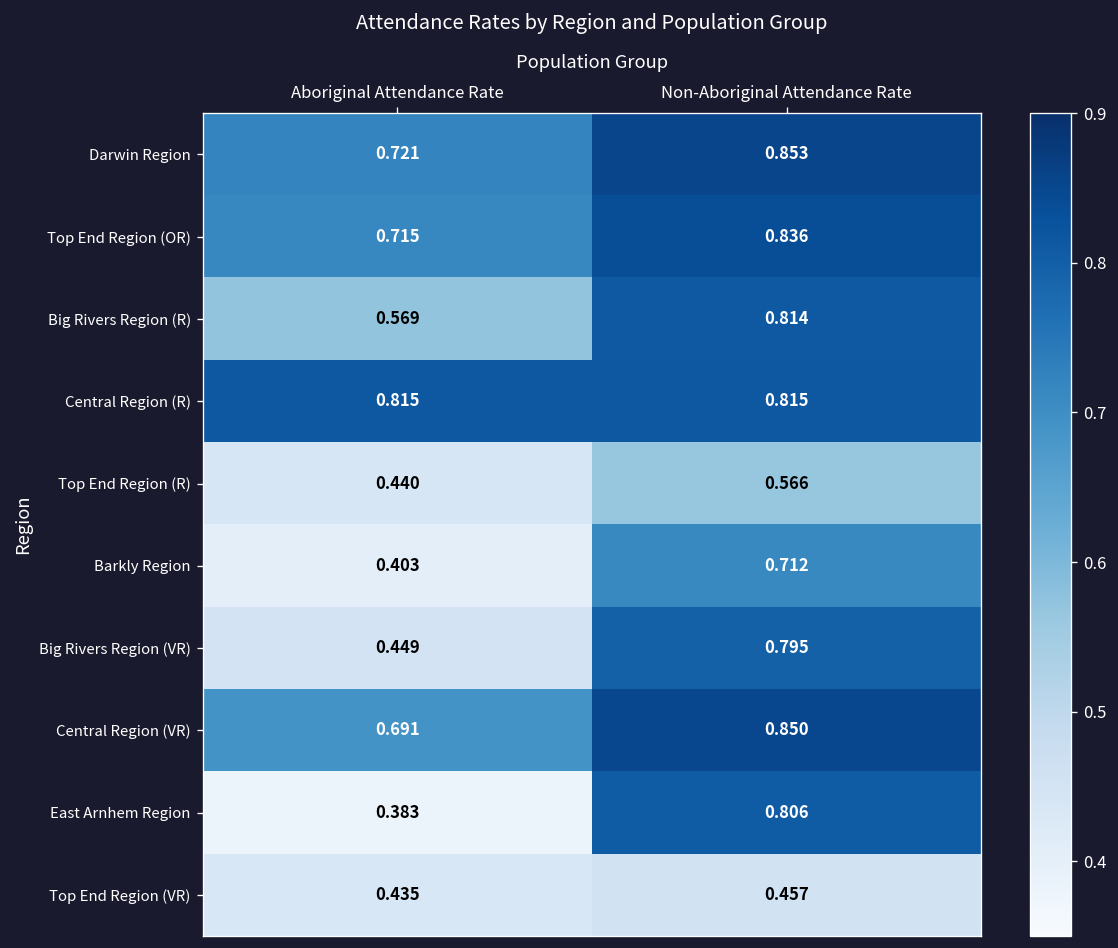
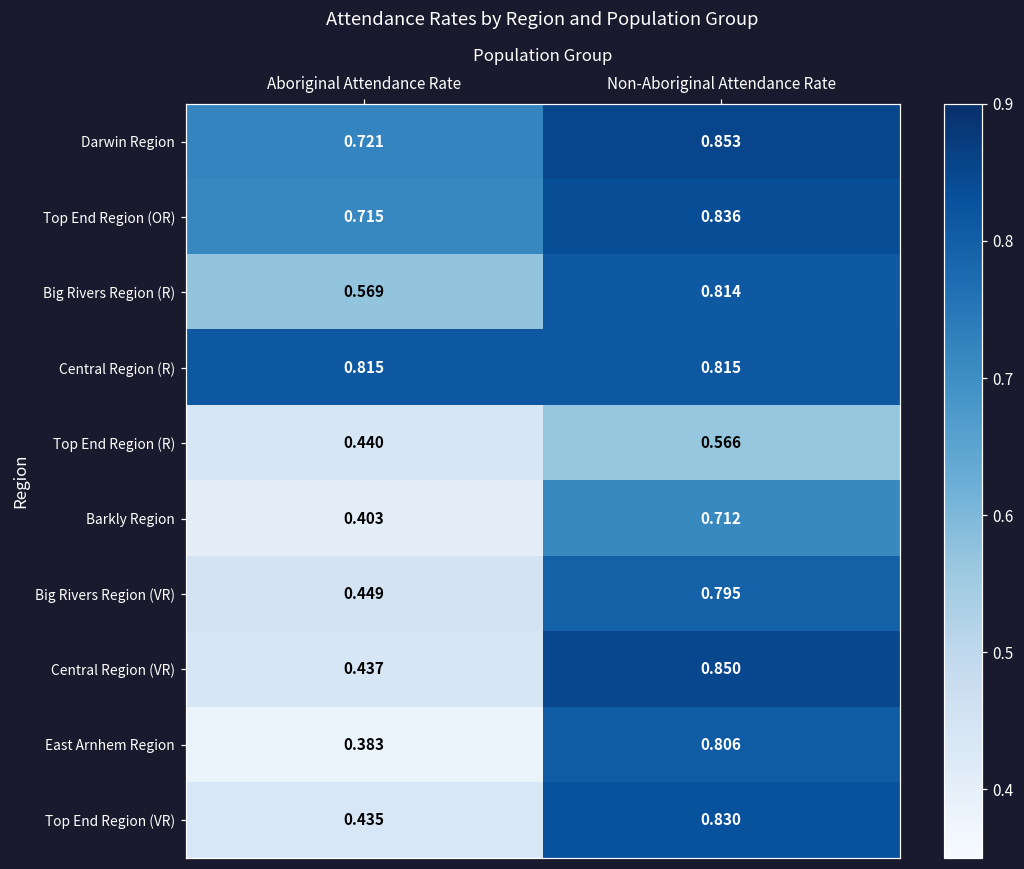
  {
    "Darwin Region": {
      "Aboriginal Attendance Rate": 0.721,
      "Non-Aboriginal Attendance Rate": 0.853
    },
    "Top End Region (OR)": {
      "Aboriginal Attendance Rate": 0.715,
      "Non-Aboriginal Attendance Rate": 0.836
    },
    "Big Rivers Region (R)": {
      "Aboriginal Attendance Rate": 0.569,
      "Non-Aboriginal Attendance Rate": 0.814
    },
    "Central Region (R)": {
      "Aboriginal Attendance Rate": 0.815,
      "Non-Aboriginal Attendance Rate": 0.815
    },
    "Top End Region (R)": {
      "Aboriginal Attendance Rate": 0.440,
      "Non-Aboriginal Attendance Rate": 0.566
    },
    "Barkly Region": {
      "Aboriginal Attendance Rate": 0.403,
      "Non-Aboriginal Attendance Rate": 0.712
    },
    "Big Rivers Region (VR)": {
      "Aboriginal Attendance Rate": 0.449,
      "Non-Aboriginal Attendance Rate": 0.795
    },
    "Central Region (VR)": {
-     "Aboriginal Attendance Rate": 0.691,
+     "Aboriginal Attendance Rate": 0.437,
      "Non-Aboriginal Attendance Rate": 0.850
    },
    "East Arnhem Region": {
      "Aboriginal Attendance Rate": 0.383,
      "Non-Aboriginal Attendance Rate": 0.806
    },
    "Top End Region (VR)": {
      "Aboriginal Attendance Rate": 0.435,
-     "Non-Aboriginal Attendance Rate": 0.457
+     "Non-Aboriginal Attendance Rate": 0.830
    }
  }
